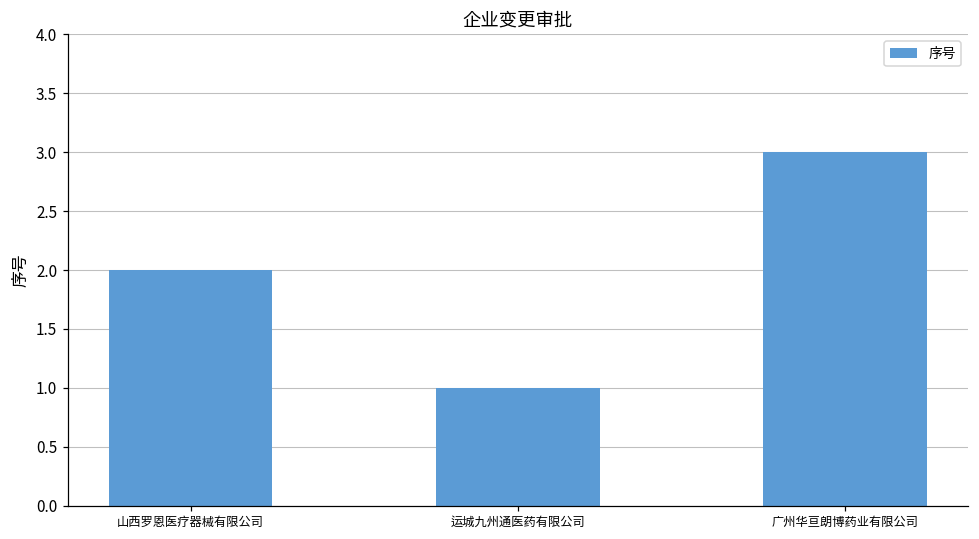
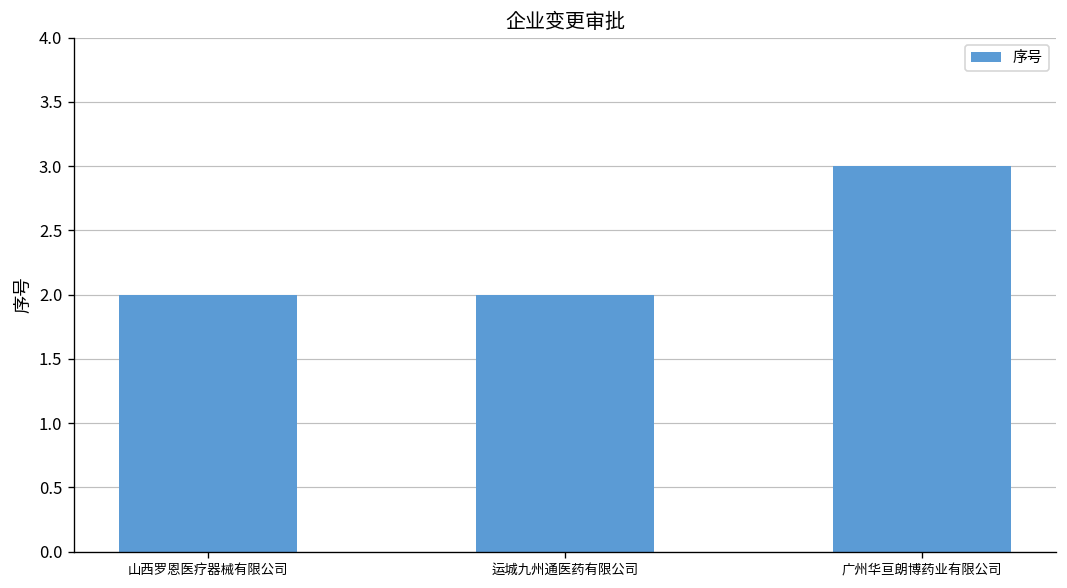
  {
    "山西罗恩医疗器械有限公司": 2,
-   "运城九州通医药有限公司": 1,
+   "运城九州通医药有限公司": 2,
    "广州华亘朗博药业有限公司": 3
  }
